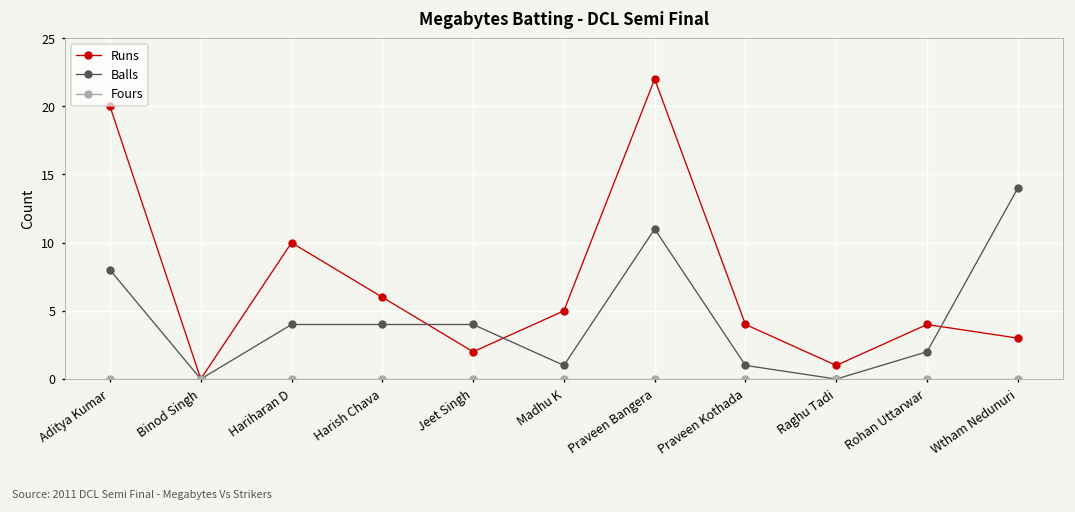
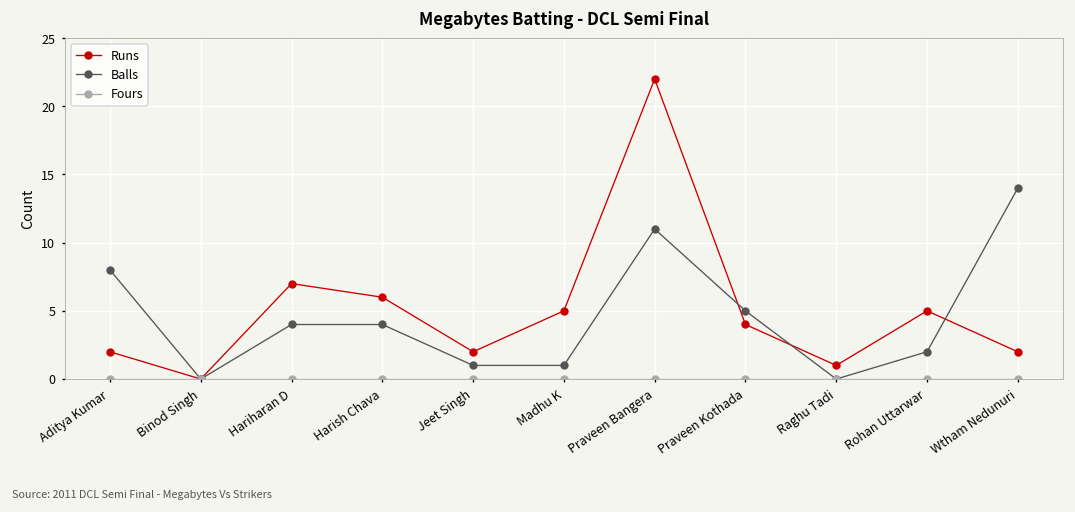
  {
    "Runs": {
-     "Aditya Kumar": 20,
-     "Hariharan D": 10,
+     "Aditya Kumar": 2,
+     "Hariharan D": 7,
      "Harish Chava": 6,
      "Jeet Singh": 2,
      "Madhu K": 5,
      "Praveen Bangera": 22,
      "Praveen Kothada": 4,
      "Raghu Tadi": 1,
-     "Rohan Uttarwar": 4,
-     "Wtham Nedunuri": 3
+     "Rohan Uttarwar": 5,
+     "Wtham Nedunuri": 2
    },
    "Balls": {
      "Aditya Kumar": 8,
      "Hariharan D": 4,
      "Harish Chava": 4,
-     "Jeet Singh": 4,
+     "Jeet Singh": 1,
      "Madhu K": 1,
      "Praveen Bangera": 11,
-     "Praveen Kothada": 1,
+     "Praveen Kothada": 5,
      "Rohan Uttarwar": 2,
      "Wtham Nedunuri": 14
    },
    "Fours": {
      "Aditya Kumar": 0,
      "Hariharan D": 0,
      "Harish Chava": 0,
      "Jeet Singh": 0,
      "Madhu K": 0,
      "Praveen Bangera": 0,
      "Praveen Kothada": 0,
      "Rohan Uttarwar": 0,
      "Wtham Nedunuri": 0
    }
  }
